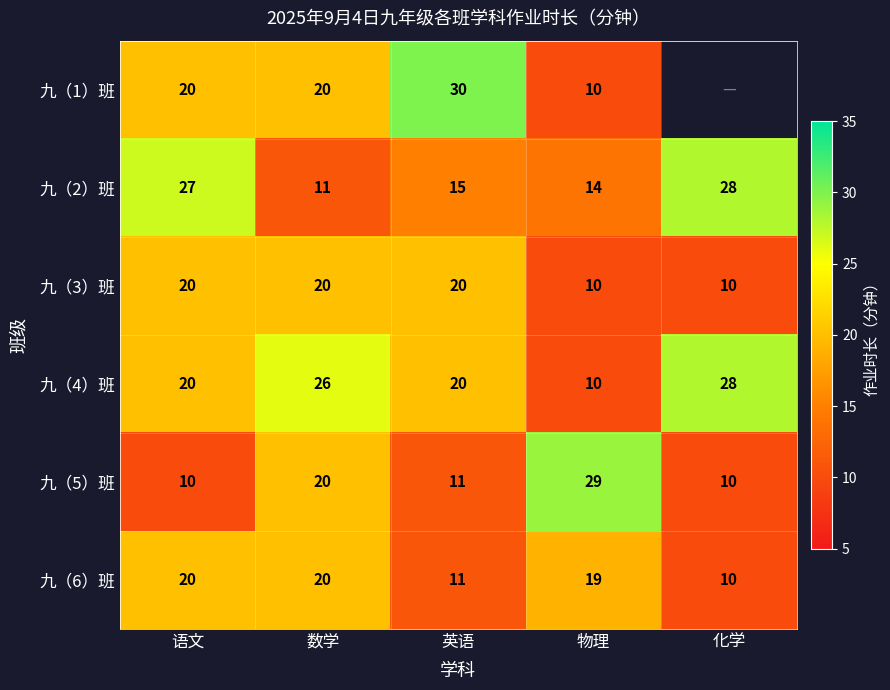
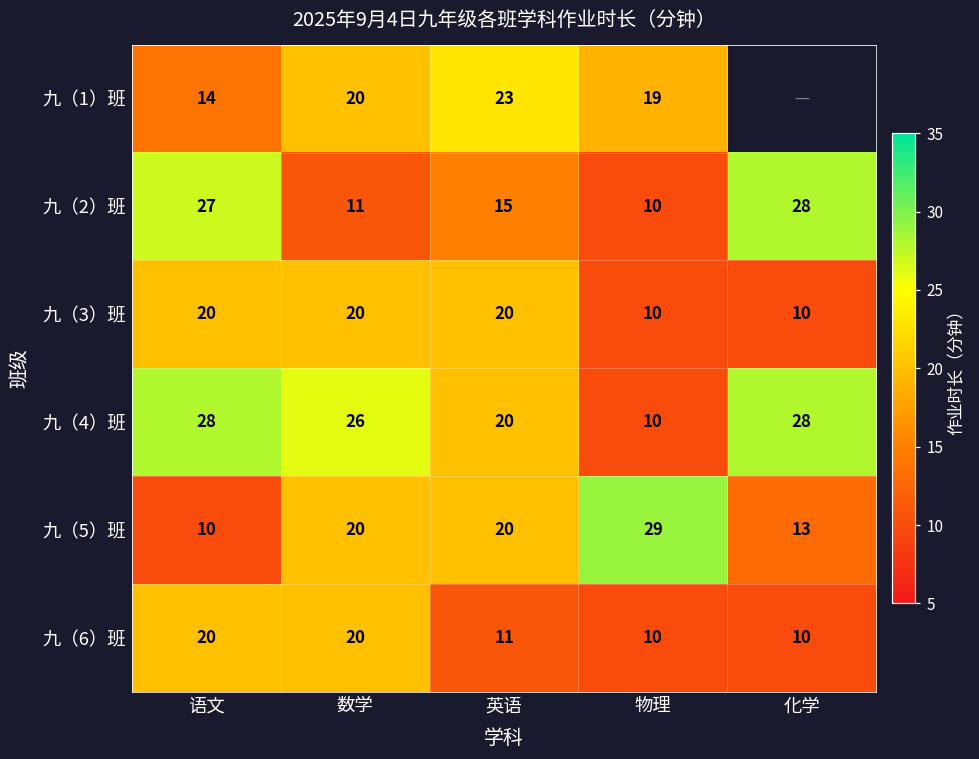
  {
    "九（1）班": {
-     "语文": 20,
+     "语文": 14,
      "数学": 20,
-     "英语": 30,
-     "物理": 10
+     "英语": 23,
+     "物理": 19
    },
    "九（2）班": {
      "语文": 27,
      "数学": 11,
      "英语": 15,
-     "物理": 14,
+     "物理": 10,
      "化学": 28
    },
    "九（3）班": {
      "语文": 20,
      "数学": 20,
      "英语": 20,
      "物理": 10,
      "化学": 10
    },
    "九（4）班": {
-     "语文": 20,
+     "语文": 28,
      "数学": 26,
      "英语": 20,
      "物理": 10,
      "化学": 28
    },
    "九（5）班": {
      "语文": 10,
      "数学": 20,
-     "英语": 11,
+     "英语": 20,
      "物理": 29,
-     "化学": 10
+     "化学": 13
    },
    "九（6）班": {
      "语文": 20,
      "数学": 20,
      "英语": 11,
-     "物理": 19,
+     "物理": 10,
      "化学": 10
    }
  }
